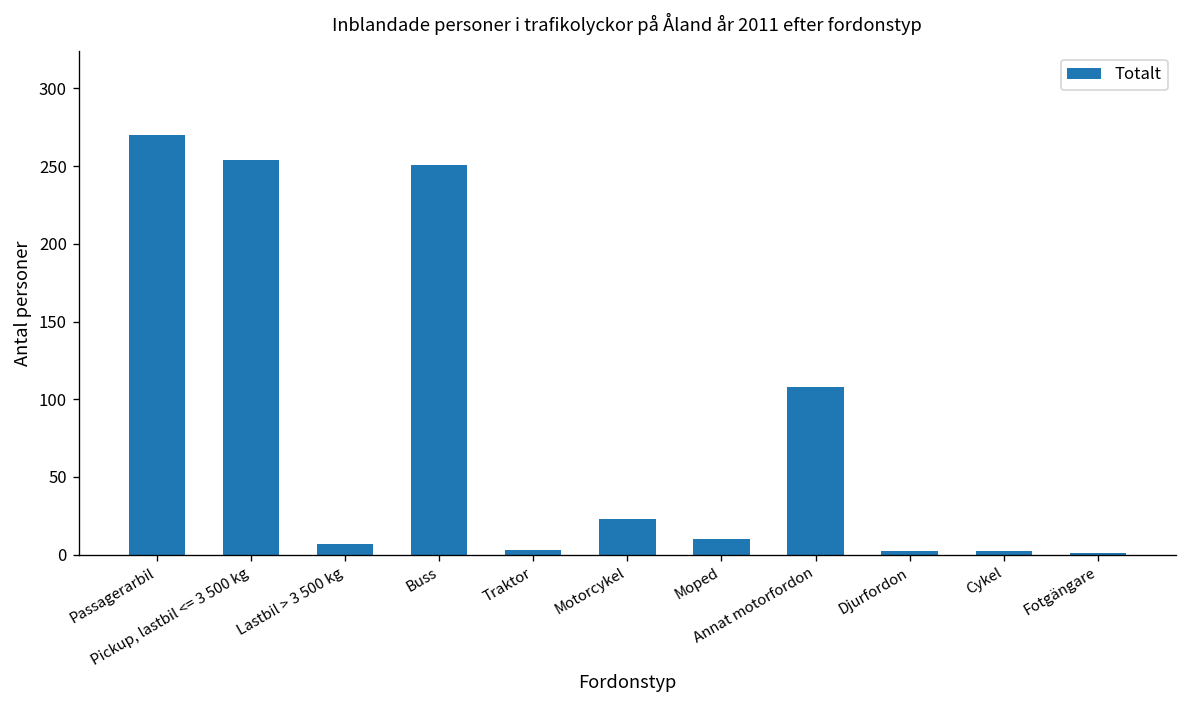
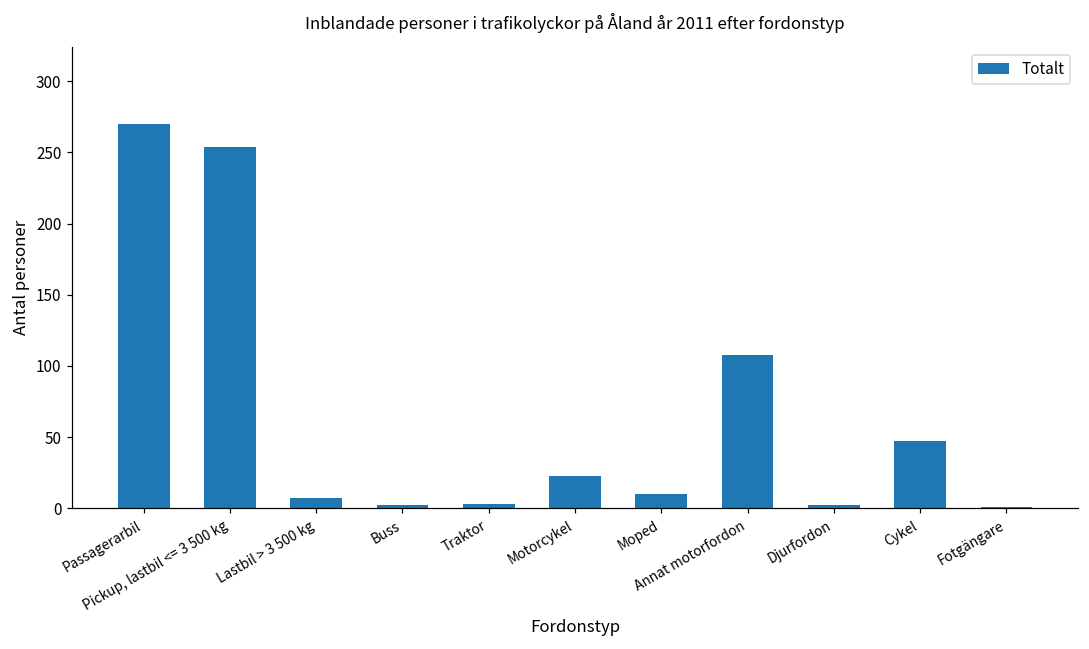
  {
    "Passagerarbil": 270,
    "Pickup, lastbil <= 3 500 kg": 254,
    "Lastbil > 3 500 kg": 7,
-   "Buss": 251,
+   "Buss": 2,
    "Traktor": 3,
    "Motorcykel": 23,
    "Moped": 10,
    "Annat motorfordon": 108,
    "Djurfordon": 2,
-   "Cykel": 2
+   "Cykel": 47
  }
